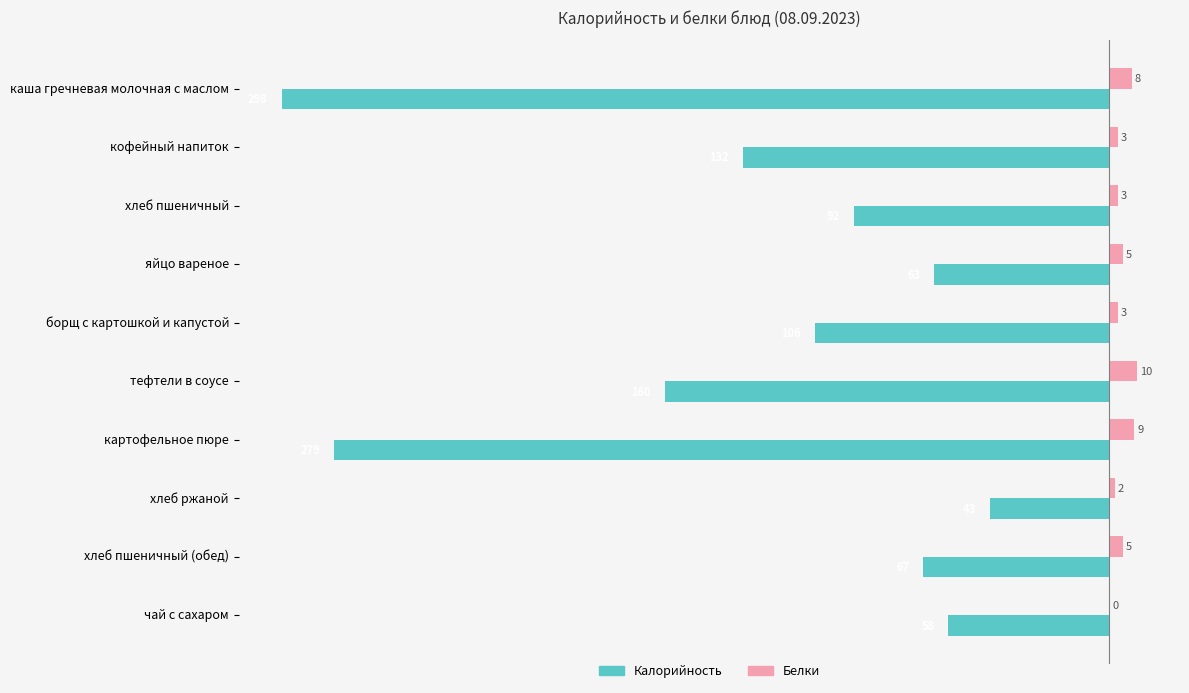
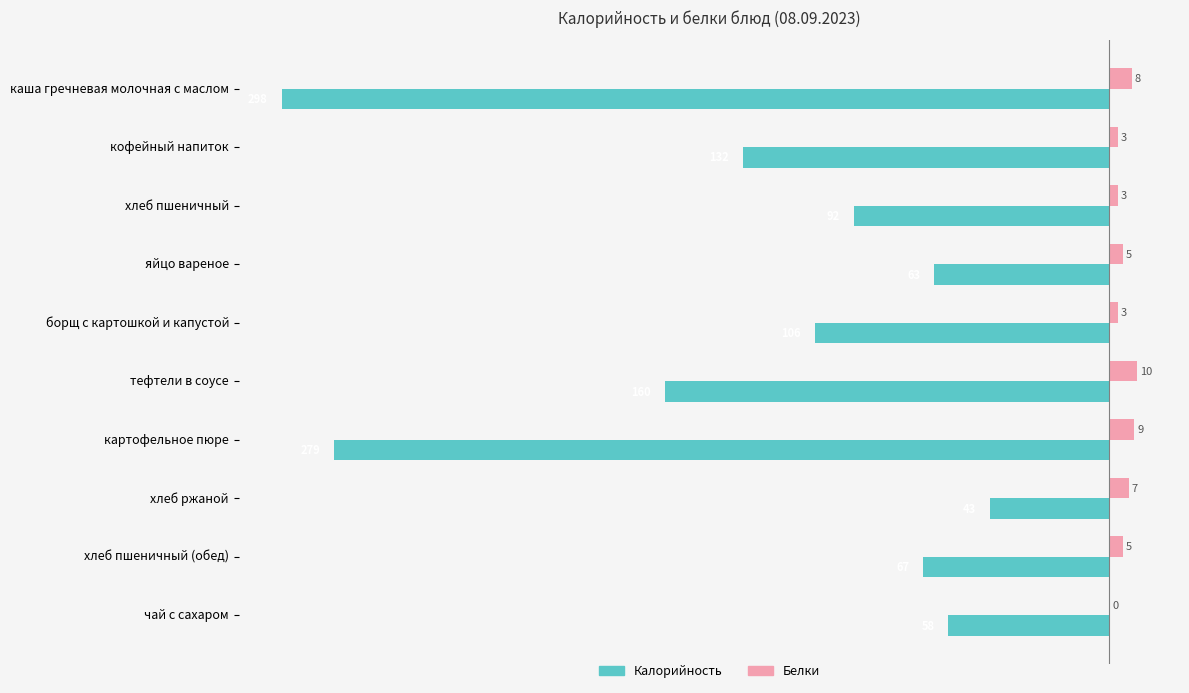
  {
    "Белки": {
      "каша гречневая молочная с маслом": 8,
      "кофейный напиток": 3,
      "хлеб пшеничный": 3,
      "яйцо вареное": 5,
      "борщ с картошкой и капустой": 3,
      "тефтели в соусе": 10,
      "картофельное пюре": 9,
-     "хлеб ржаной": 2,
+     "хлеб ржаной": 7,
      "хлеб пшеничный (обед)": 5,
      "чай с сахаром": 0
    }
  }
